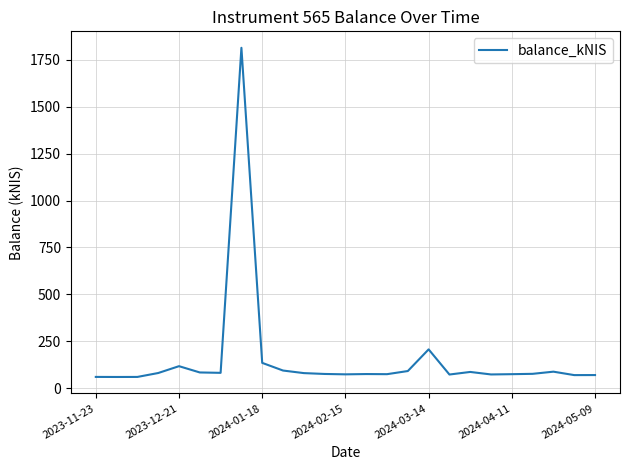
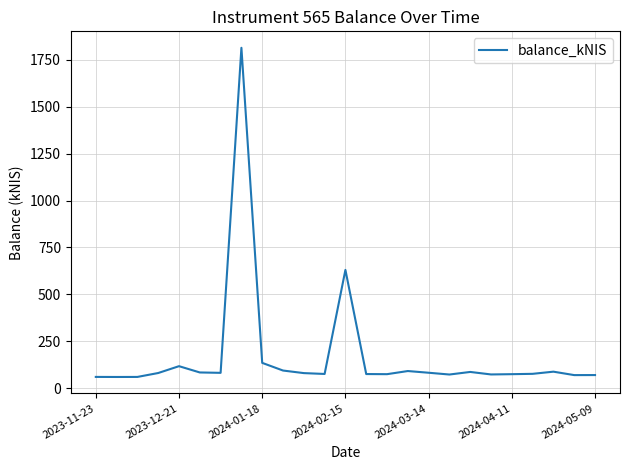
  {
    "2023-11-23": 60,
    "2023-12-21": 120,
    "2024-01-18": 130,
-   "2024-02-15": 70,
-   "2024-03-14": 210,
+   "2024-02-15": 630,
+   "2024-03-14": 80,
    "2024-04-11": 70,
    "2024-05-09": 70
  }
